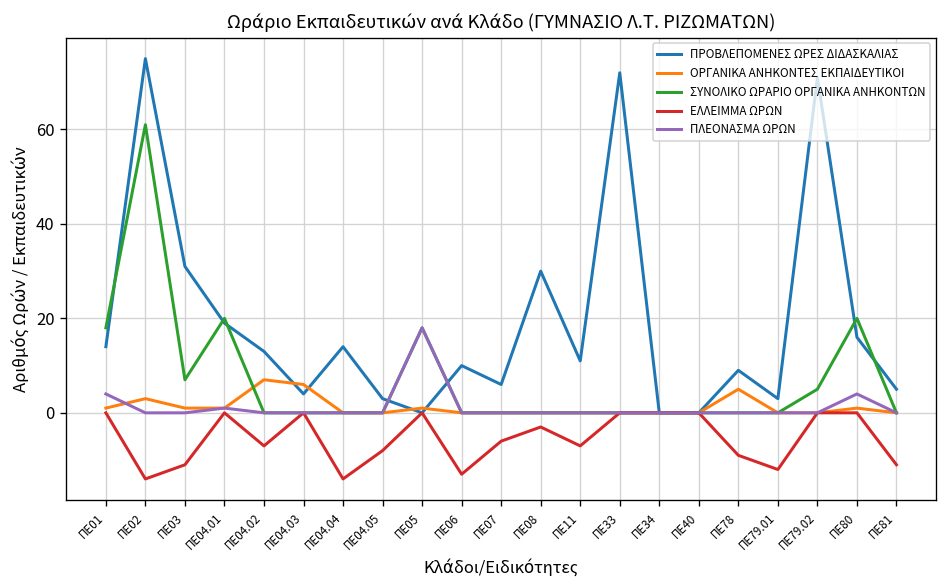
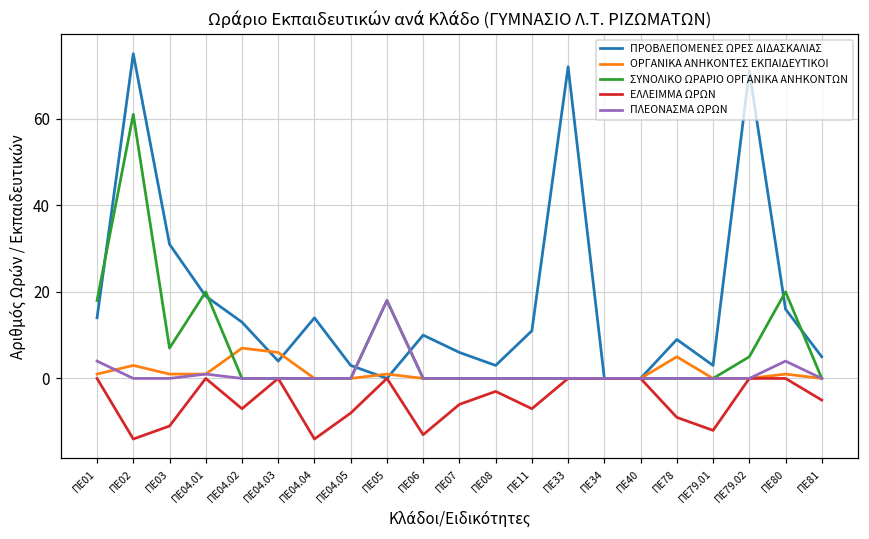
  {
    "ΠΡΟΒΛΕΠΟΜΕΝΕΣ ΩΡΕΣ ΔΙΔΑΣΚΑΛΙΑΣ": {
      "ΠΕ01": 14,
      "ΠΕ02": 75,
      "ΠΕ03": 31,
      "ΠΕ04.01": 19,
      "ΠΕ04.02": 13,
      "ΠΕ04.03": 4,
      "ΠΕ04.04": 14,
      "ΠΕ04.05": 3,
      "ΠΕ06": 10,
      "ΠΕ07": 6,
-     "ΠΕ08": 30,
+     "ΠΕ08": 3,
      "ΠΕ11": 11,
      "ΠΕ33": 72,
      "ΠΕ78": 9,
      "ΠΕ79.01": 3,
      "ΠΕ80": 16,
      "ΠΕ81": 5
    },
    "ΟΡΓΑΝΙΚΑ ΑΝΗΚΟΝΤΕΣ ΕΚΠΑΙΔΕΥΤΙΚΟΙ": {
      "ΠΕ01": 1,
      "ΠΕ02": 3,
      "ΠΕ03": 1,
      "ΠΕ04.02": 7,
      "ΠΕ04.03": 6,
      "ΠΕ05": 1,
      "ΠΕ78": 5,
      "ΠΕ80": 1
    },
    "ΣΥΝΟΛΙΚΟ ΩΡΑΡΙΟ ΟΡΓΑΝΙΚΑ ΑΝΗΚΟΝΤΩΝ": {
      "ΠΕ01": 18,
      "ΠΕ02": 61,
      "ΠΕ03": 7,
      "ΠΕ04.01": 20,
      "ΠΕ79.02": 5,
      "ΠΕ80": 20
    },
    "ΕΛΛΕΙΜΜΑ ΩΡΩΝ": {
      "ΠΕ01": 0,
      "ΠΕ02": -14,
      "ΠΕ03": -11,
      "ΠΕ04.01": 0,
      "ΠΕ04.02": -7,
      "ΠΕ04.04": -14,
      "ΠΕ04.05": -8,
      "ΠΕ06": -13,
      "ΠΕ07": -6,
      "ΠΕ08": -3,
      "ΠΕ11": -7,
      "ΠΕ78": -9,
      "ΠΕ79.01": -12,
      "ΠΕ80": 0,
-     "ΠΕ81": -11
+     "ΠΕ81": -5
    },
    "ΠΛΕΟΝΑΣΜΑ ΩΡΩΝ": {
      "ΠΕ01": 4,
      "ΠΕ02": 0,
      "ΠΕ03": 0,
      "ΠΕ80": 4
    }
  }
